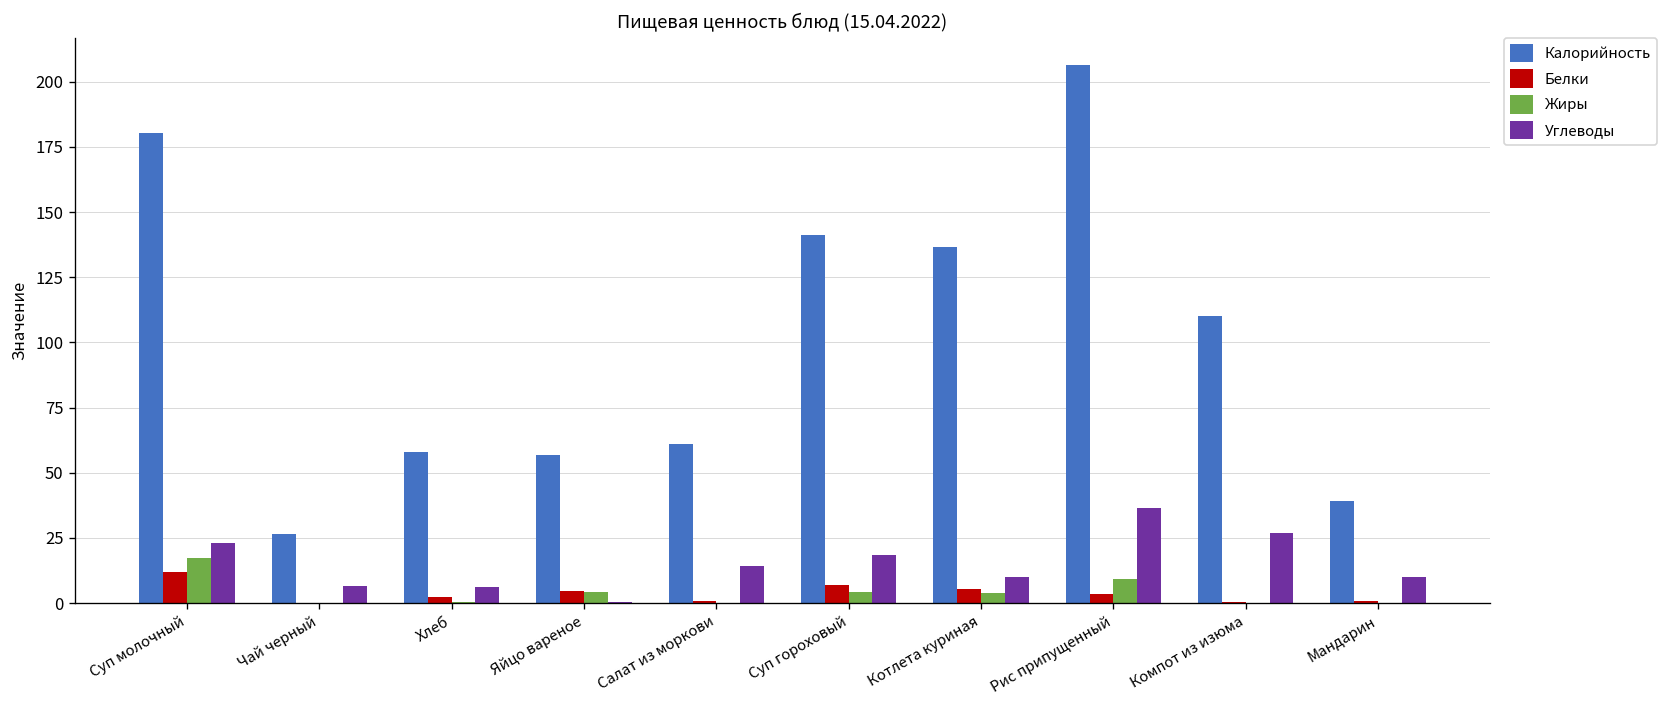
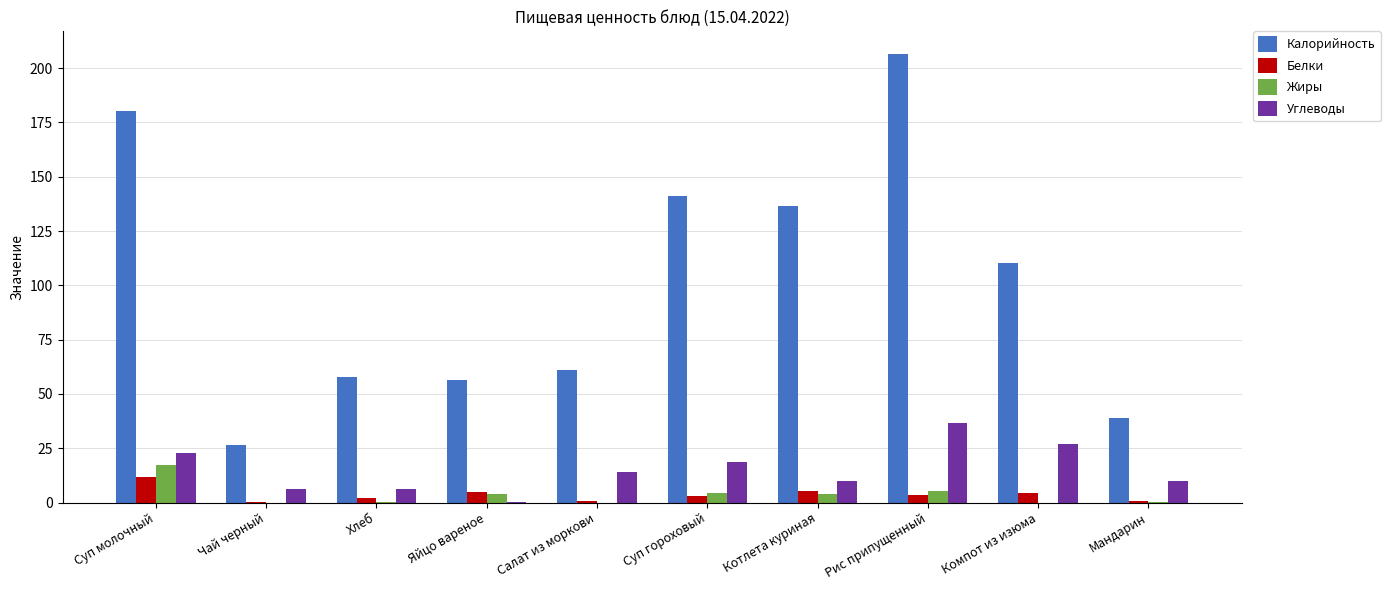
  {
    "Калорийность": {
      "Суп молочный": 180,
      "Чай черный": 26,
      "Хлеб": 58,
      "Яйцо вареное": 57,
      "Салат из моркови": 61,
      "Суп гороховый": 141,
      "Котлета куриная": 137,
      "Рис припущенный": 207,
      "Компот из изюма": 110,
      "Мандарин": 39
    },
    "Белки": {
      "Суп молочный": 12,
      "Хлеб": 2,
      "Яйцо вареное": 5,
-     "Суп гороховый": 7,
+     "Суп гороховый": 3,
      "Котлета куриная": 5,
      "Рис припущенный": 3,
-     "Компот из изюма": 1
+     "Компот из изюма": 4
    },
    "Жиры": {
      "Суп молочный": 17,
      "Чай черный": 0,
      "Яйцо вареное": 4,
      "Салат из моркови": 0,
      "Суп гороховый": 4,
      "Котлета куриная": 4,
-     "Рис припущенный": 9,
+     "Рис припущенный": 5,
      "Компот из изюма": 0
    },
    "Углеводы": {
      "Суп молочный": 23,
      "Чай черный": 6,
      "Хлеб": 6,
      "Салат из моркови": 14,
      "Суп гороховый": 18,
      "Котлета куриная": 10,
      "Рис припущенный": 37,
      "Компот из изюма": 27,
      "Мандарин": 10
    }
  }
